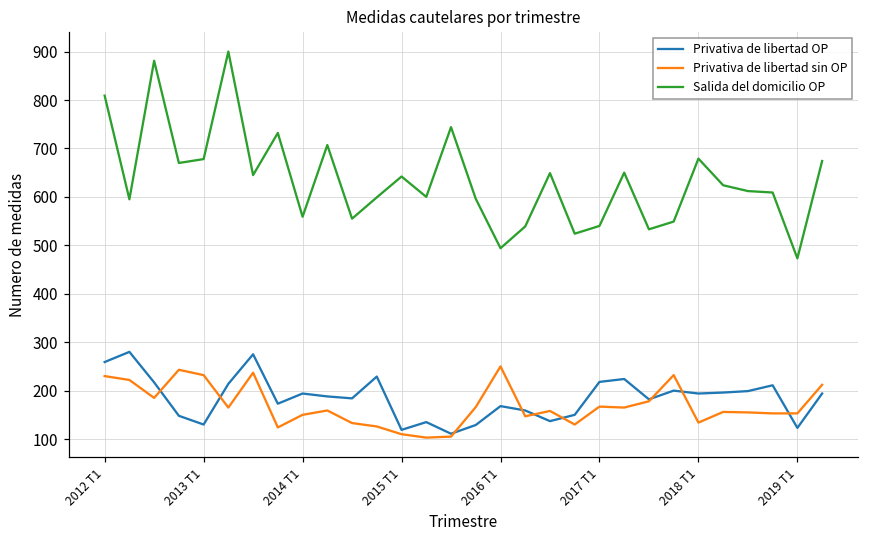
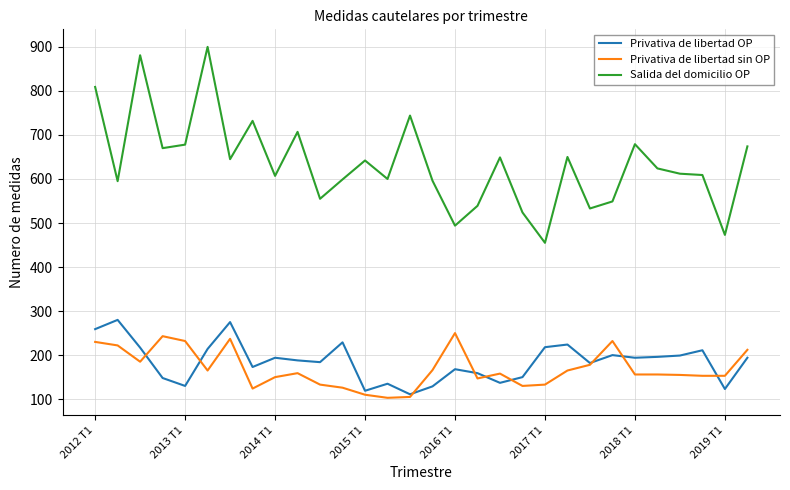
  {
    "Privativa de libertad OP": {
      "2012 T1": 260,
      "2013 T1": 130,
      "2014 T1": 190,
      "2015 T1": 120,
      "2016 T1": 170,
      "2017 T1": 220,
      "2018 T1": 190,
      "2019 T1": 120
    },
    "Privativa de libertad sin OP": {
      "2012 T1": 230,
      "2013 T1": 230,
      "2014 T1": 150,
      "2015 T1": 110,
      "2016 T1": 250,
-     "2017 T1": 170,
-     "2018 T1": 130,
+     "2017 T1": 130,
+     "2018 T1": 160,
      "2019 T1": 150
    },
    "Salida del domicilio OP": {
      "2012 T1": 810,
      "2013 T1": 680,
-     "2014 T1": 560,
+     "2014 T1": 610,
      "2015 T1": 640,
      "2016 T1": 490,
-     "2017 T1": 540,
+     "2017 T1": 460,
      "2018 T1": 680,
      "2019 T1": 470
    }
  }
